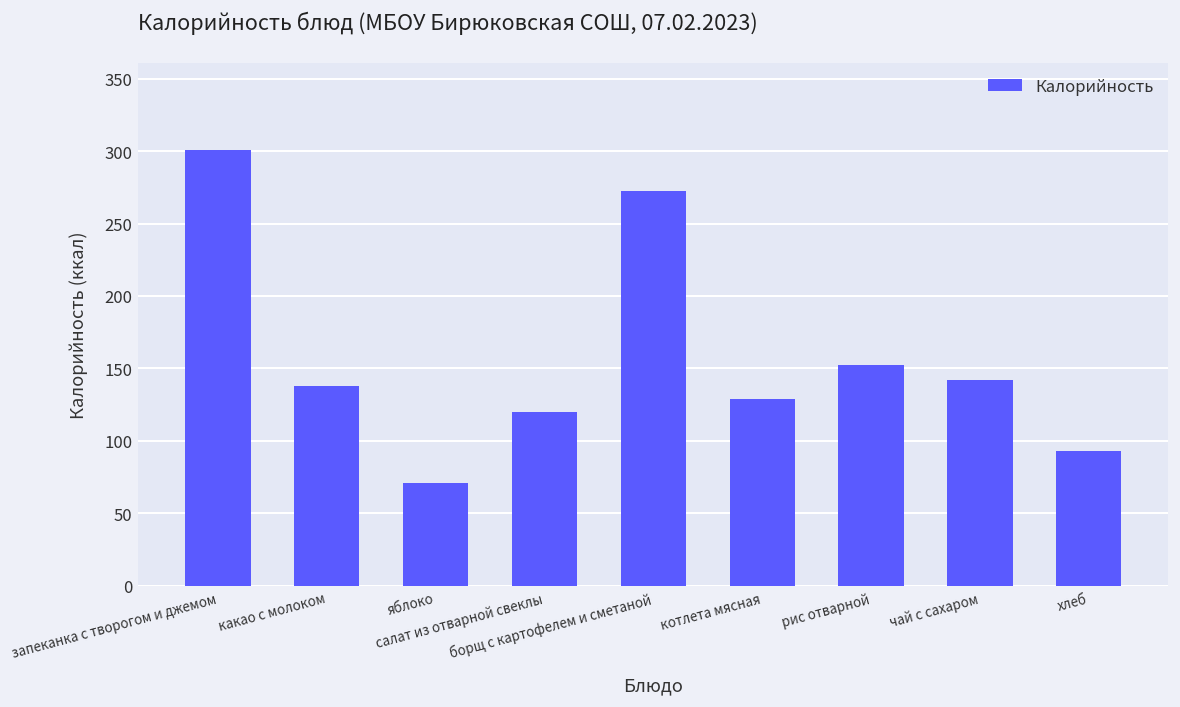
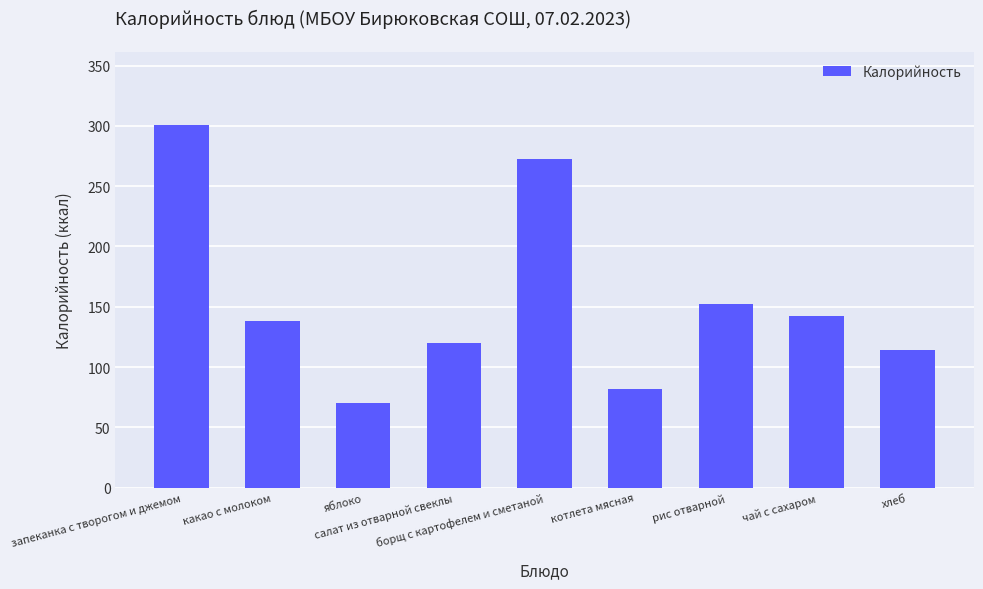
  {
    "запеканка с творогом и джемом": 301,
    "какао с молоком": 138,
    "яблоко": 71,
    "салат из отварной свеклы": 120,
    "борщ с картофелем и сметаной": 273,
-   "котлета мясная": 129,
+   "котлета мясная": 82,
    "рис отварной": 152,
    "чай с сахаром": 142,
-   "хлеб": 93
+   "хлеб": 114
  }
